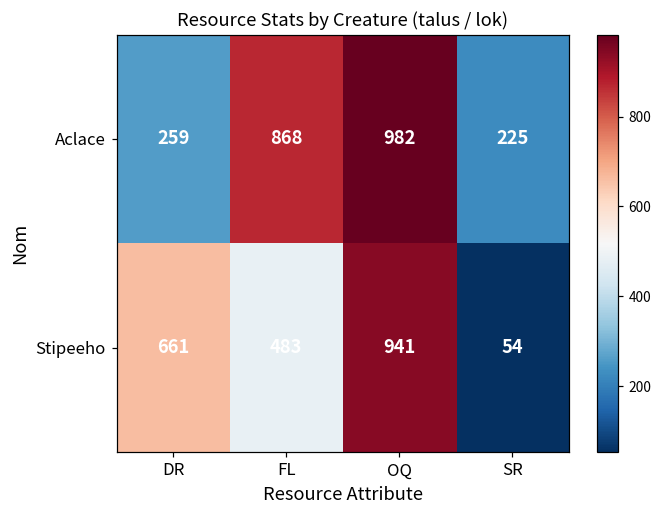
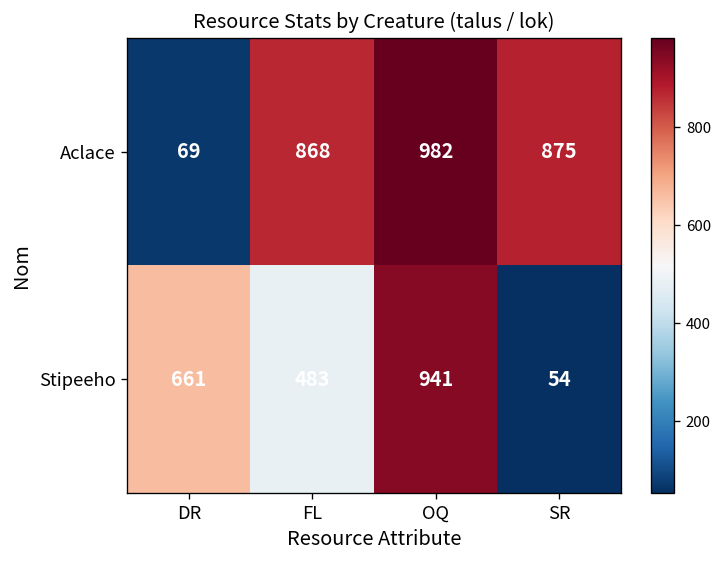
  {
    "Aclace": {
-     "DR": 259,
+     "DR": 69,
      "FL": 868,
      "OQ": 982,
-     "SR": 225
+     "SR": 875
    },
    "Stipeeho": {
      "DR": 661,
      "OQ": 941,
      "SR": 54
    }
  }
